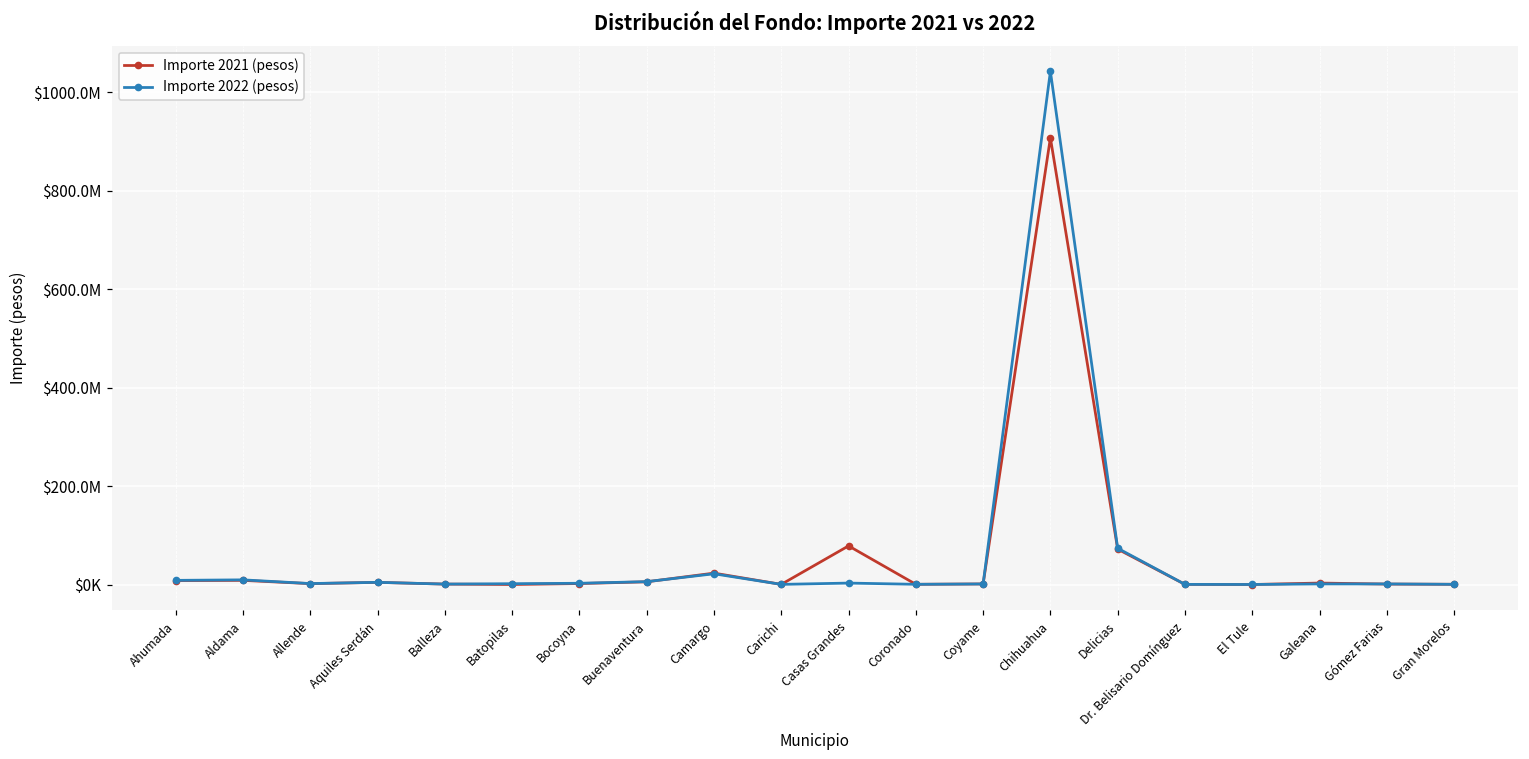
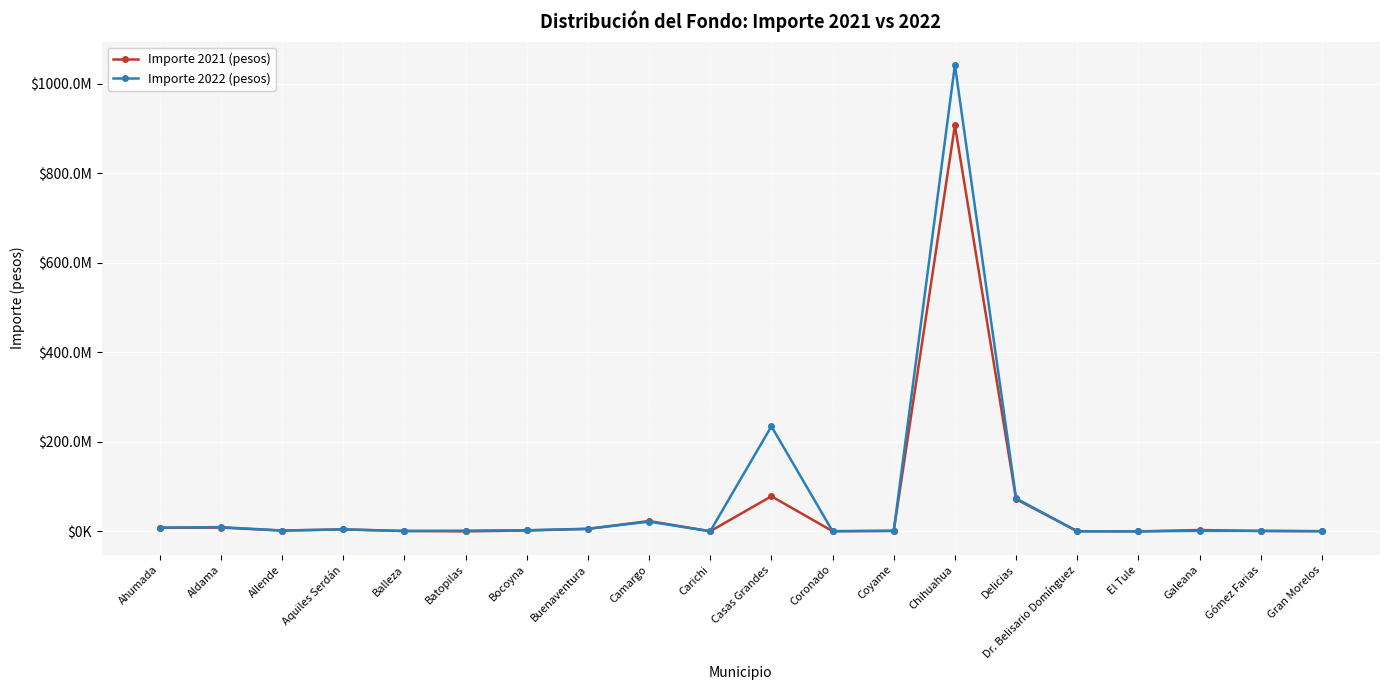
  {
    "Importe 2021 (pesos)": {
      "Casas Grandes": "$80000000",
      "Chihuahua": "$910000000"
    },
    "Importe 2022 (pesos)": {
-     "Casas Grandes": "$0",
+     "Casas Grandes": "$230000000",
      "Chihuahua": "$1040000000"
    }
  }
